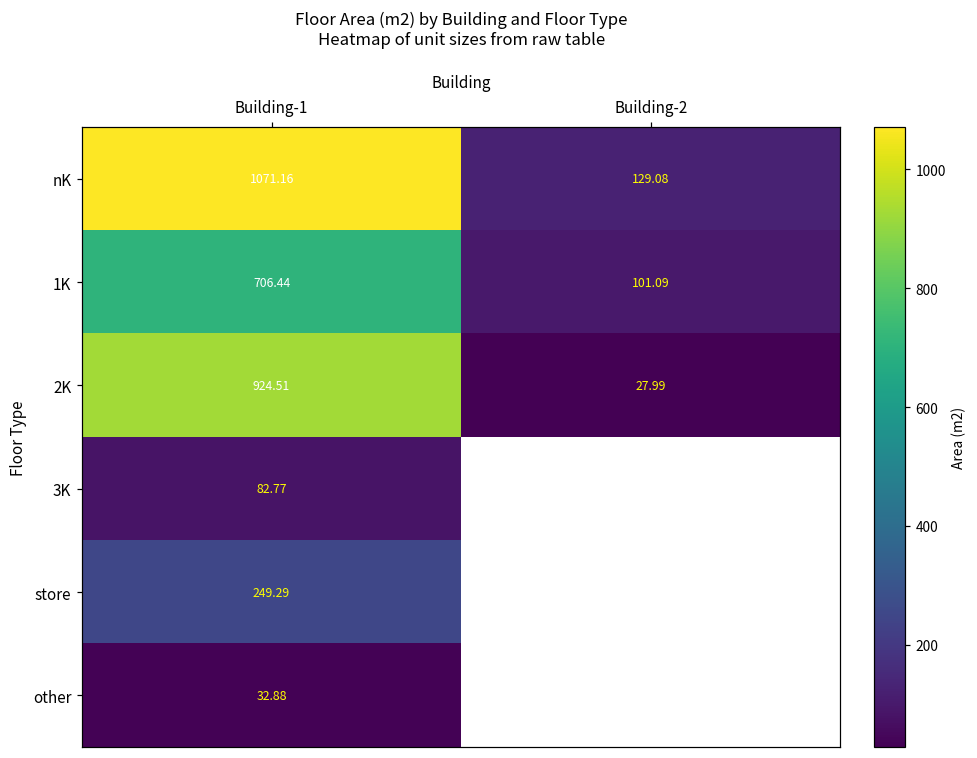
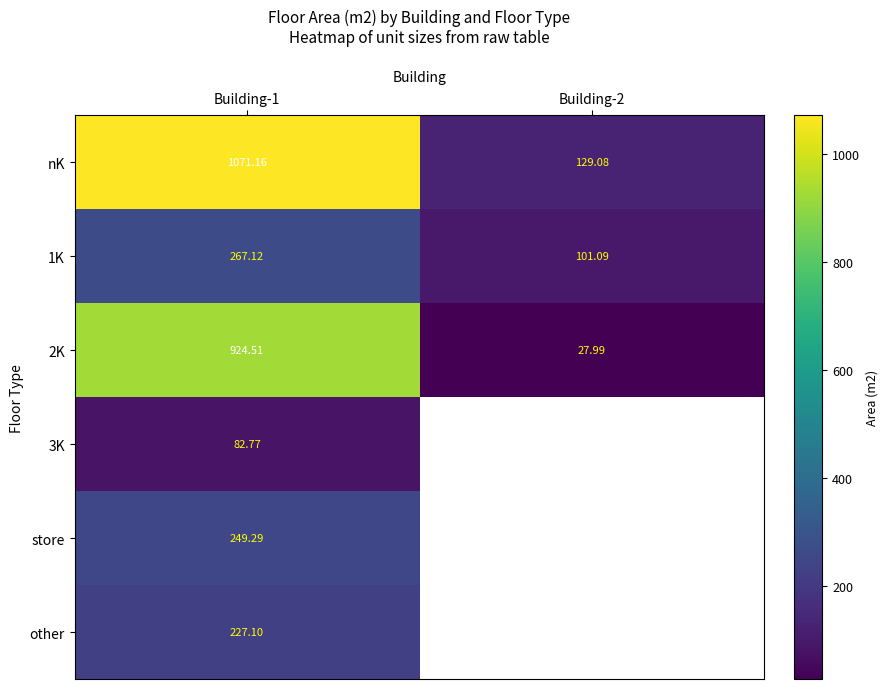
  {
    "nK": {
      "Building-1": 1071.16,
      "Building-2": 129.08
    },
    "1K": {
-     "Building-1": 706.44,
+     "Building-1": 267.12,
      "Building-2": 101.09
    },
    "2K": {
      "Building-1": 924.51,
      "Building-2": 27.99
    },
    "3K": {
      "Building-1": 82.77
    },
    "store": {
      "Building-1": 249.29
    },
    "other": {
-     "Building-1": 32.88
+     "Building-1": 227.10
    }
  }
